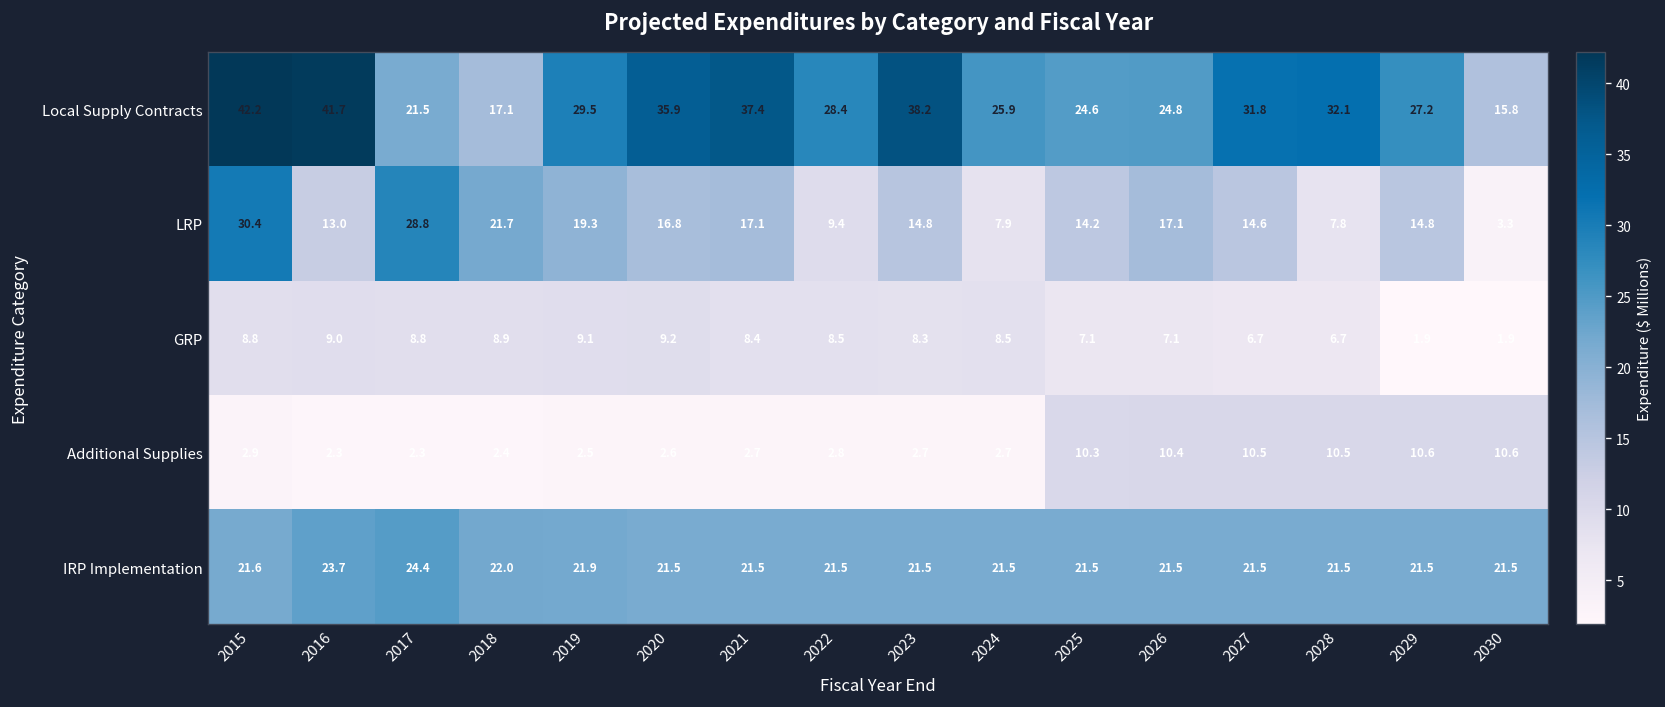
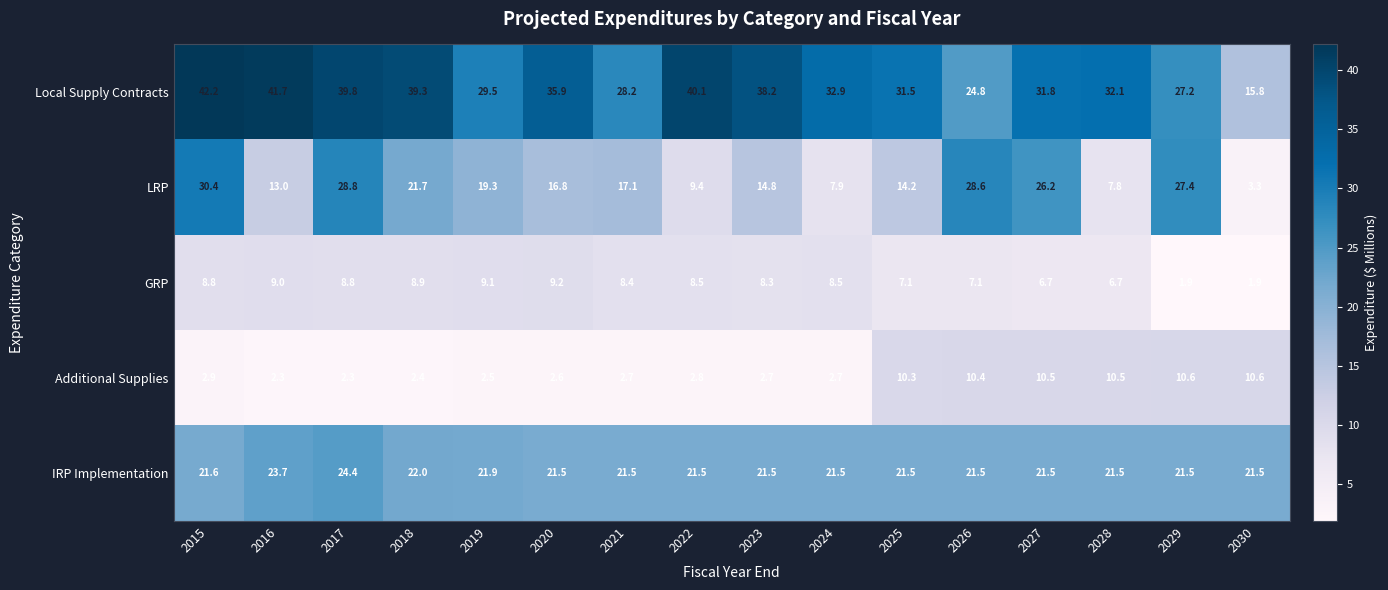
  {
    "Local Supply Contracts": {
-     "2017": 21.5,
-     "2018": 17.1,
+     "2017": 39.8,
+     "2018": 39.3,
      "2019": 29.5,
      "2020": 35.9,
-     "2021": 37.4,
-     "2022": 28.4,
+     "2021": 28.2,
+     "2022": 40.1,
      "2023": 38.2,
-     "2024": 25.9,
-     "2025": 24.6,
+     "2024": 32.9,
+     "2025": 31.5,
      "2026": 24.8,
      "2027": 31.8,
      "2028": 32.1,
      "2029": 27.2,
      "2030": 15.8
    },
    "LRP": {
      "2015": 30.4,
      "2016": 13.0,
      "2017": 28.8,
      "2018": 21.7,
      "2019": 19.3,
      "2020": 16.8,
      "2021": 17.1,
      "2023": 14.8,
      "2025": 14.2,
-     "2026": 17.1,
-     "2027": 14.6,
-     "2029": 14.8
+     "2026": 28.6,
+     "2027": 26.2,
+     "2029": 27.4
    },
    "IRP Implementation": {
      "2015": 21.6,
      "2016": 23.7,
      "2017": 24.4,
      "2018": 22.0,
      "2019": 21.9,
      "2020": 21.5,
      "2021": 21.5,
      "2022": 21.5,
      "2023": 21.5,
      "2024": 21.5,
      "2025": 21.5,
      "2026": 21.5,
      "2027": 21.5,
      "2028": 21.5,
      "2029": 21.5,
      "2030": 21.5
    }
  }
